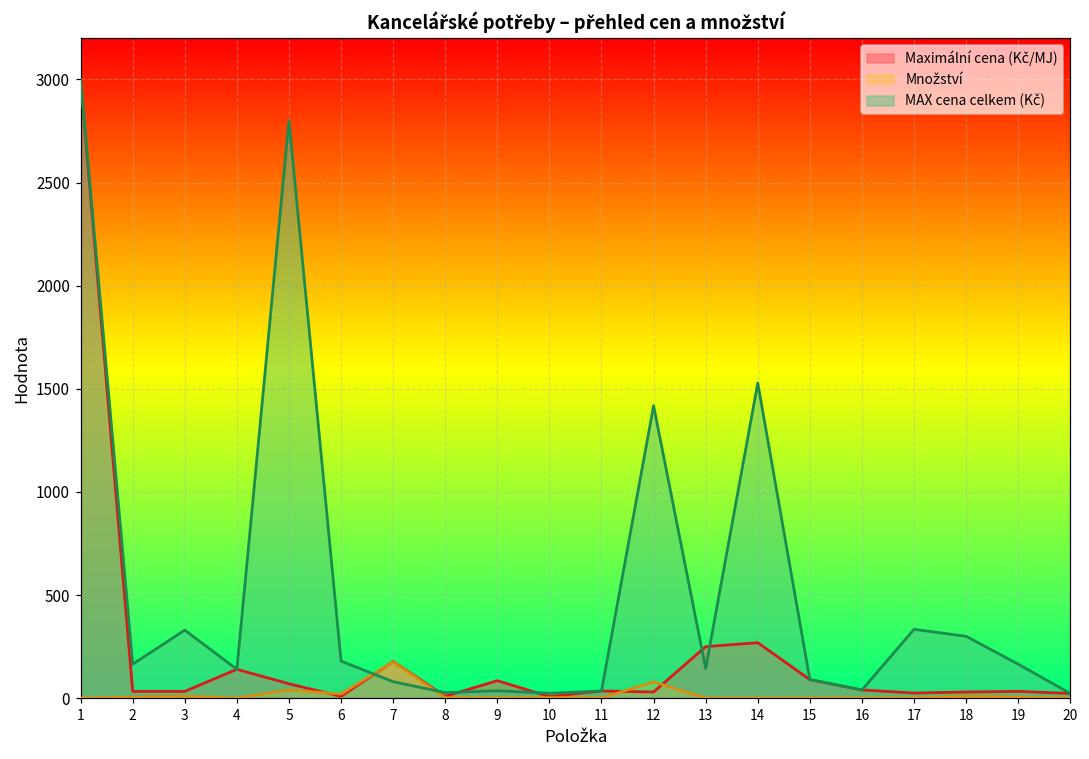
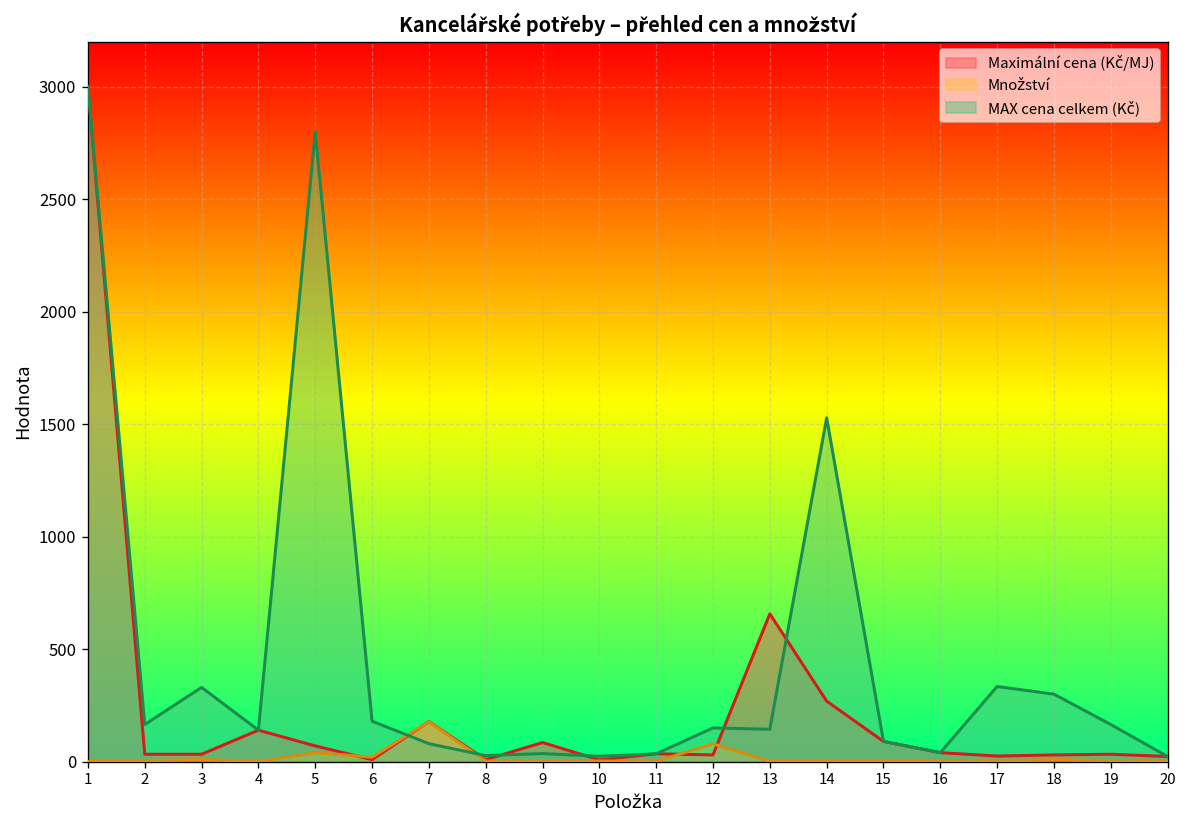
  {
    "Maximální cena (Kč/MJ)": {
      "2": 30,
      "3": 30,
      "5": 70,
      "9": 90,
      "12": 30,
-     "13": 250,
+     "13": 660,
      "14": 270,
      "17": 30,
      "18": 30,
      "19": 30
    },
    "Množství": {
      "1": 0,
      "2": 10,
      "3": 10,
      "4": 0,
      "5": 40,
      "9": 0,
      "11": 0,
      "12": 80,
      "13": 0,
      "14": 0,
      "15": 0,
      "16": 0,
      "17": 0,
      "18": 10,
      "19": 10,
      "20": 0
    },
    "MAX cena celkem (Kč)": {
      "2": 170,
      "3": 330,
      "5": 2800,
      "6": 180,
      "7": 80,
      "8": 30,
      "9": 40,
      "10": 20,
-     "12": 1420,
+     "12": 150,
      "13": 140,
      "14": 1530,
      "17": 330,
      "18": 300,
      "19": 170
    }
  }
